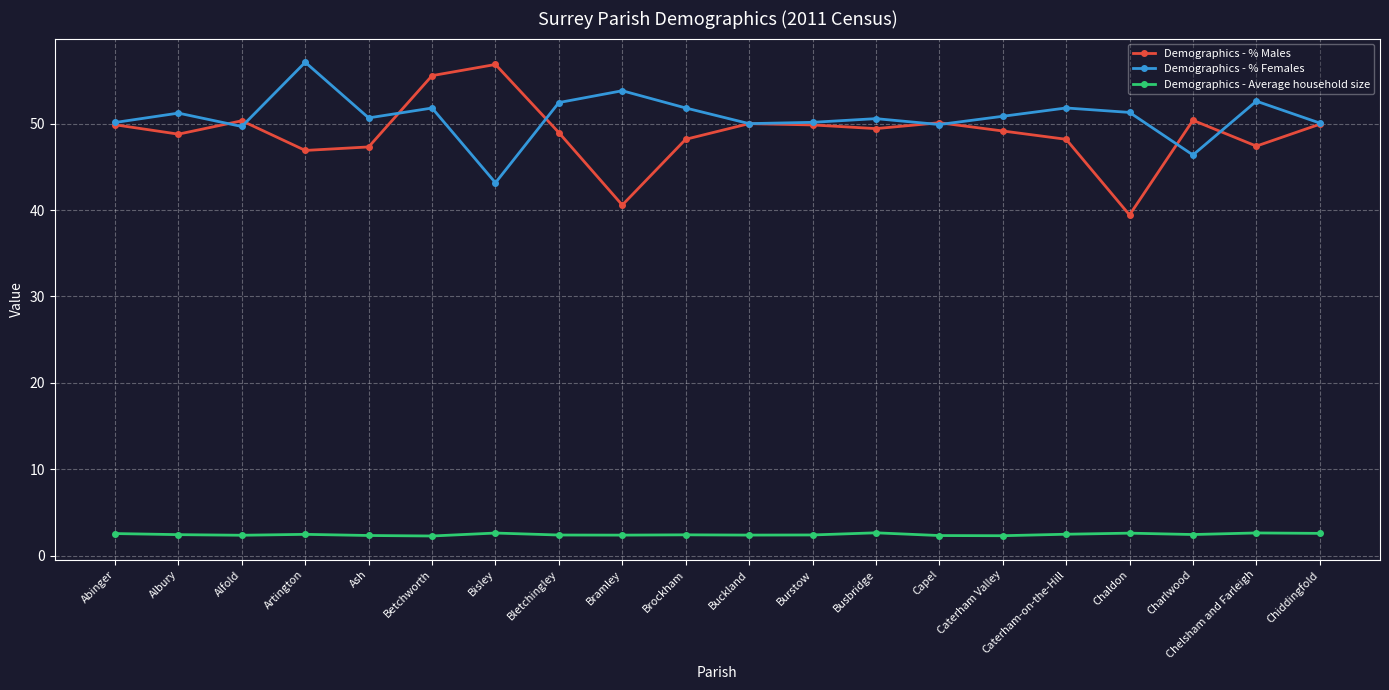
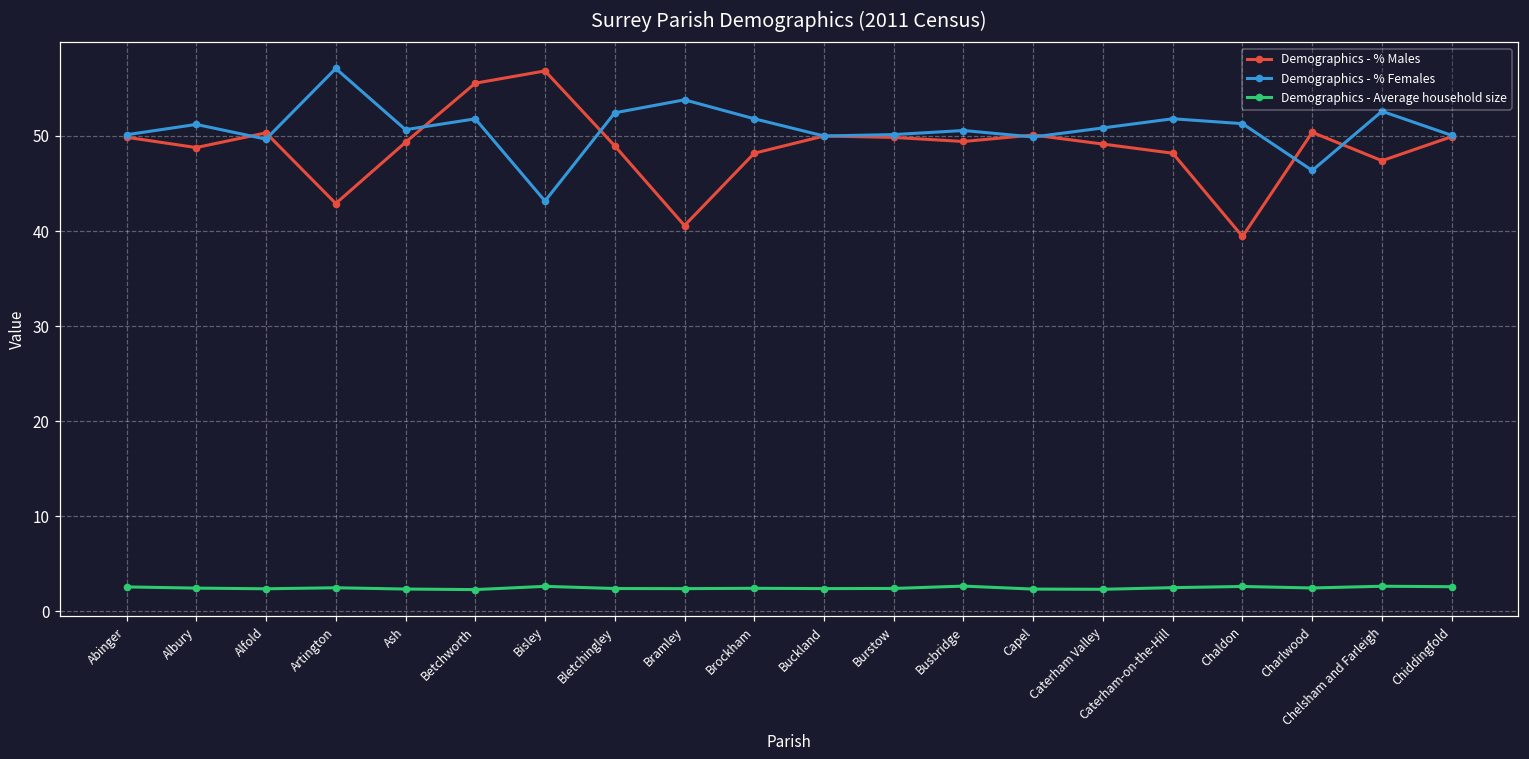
  {
    "Demographics - % Males": {
      "Albury": 49,
      "Alfold": 50,
-     "Artington": 47,
-     "Ash": 47,
+     "Artington": 43,
+     "Ash": 49,
      "Betchworth": 56,
      "Bisley": 57,
      "Bletchingley": 49,
      "Bramley": 41,
      "Brockham": 48,
      "Burstow": 50,
      "Busbridge": 49,
      "Caterham Valley": 49,
      "Caterham-on-the-Hill": 48,
      "Chaldon": 39,
      "Charlwood": 50,
      "Chelsham and Farleigh": 47
    },
    "Demographics - % Females": {
      "Albury": 51,
      "Alfold": 50,
      "Artington": 57,
      "Ash": 51,
      "Betchworth": 52,
      "Bisley": 43,
      "Bletchingley": 52,
      "Bramley": 54,
      "Brockham": 52,
      "Burstow": 50,
      "Busbridge": 51,
      "Caterham Valley": 51,
      "Caterham-on-the-Hill": 52,
      "Chaldon": 51,
      "Charlwood": 46,
      "Chelsham and Farleigh": 53
    },
    "Demographics - Average household size": {
      "Abinger": 3,
      "Albury": 2,
      "Alfold": 2,
      "Artington": 2,
      "Ash": 2,
      "Betchworth": 2,
      "Bisley": 3,
      "Bletchingley": 2,
      "Bramley": 2,
      "Brockham": 2,
      "Buckland": 2,
      "Burstow": 2,
      "Busbridge": 3,
      "Capel": 2,
      "Caterham Valley": 2,
      "Caterham-on-the-Hill": 2,
      "Chaldon": 3,
      "Charlwood": 2,
      "Chelsham and Farleigh": 3,
      "Chiddingfold": 3
    }
  }
